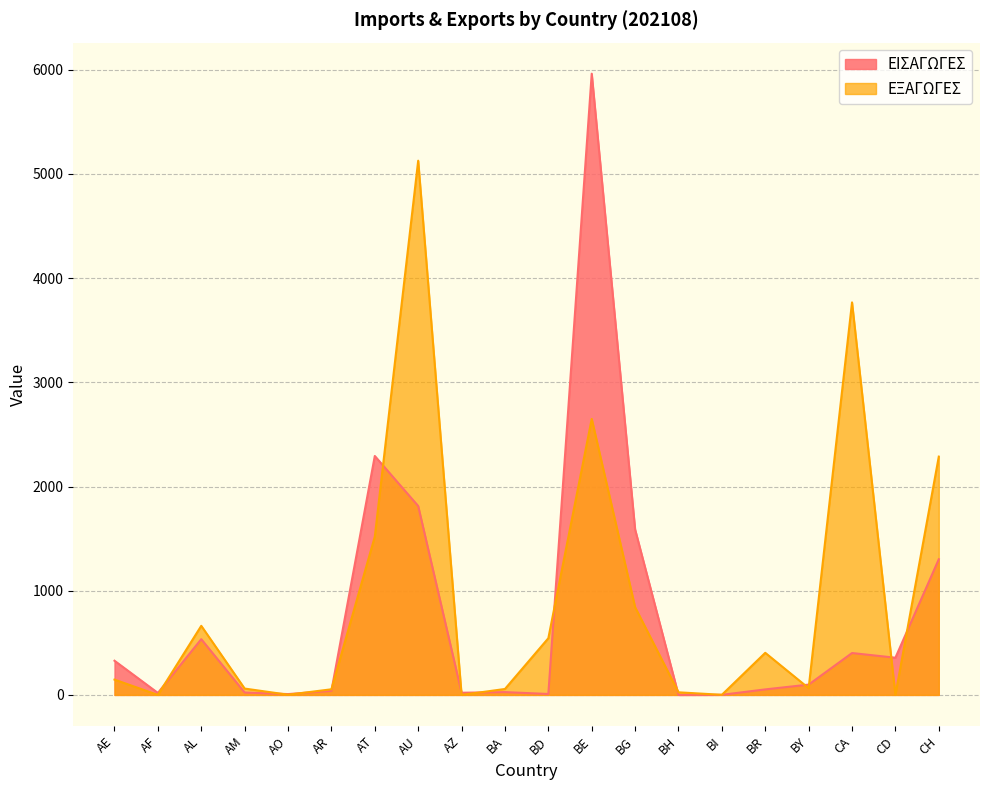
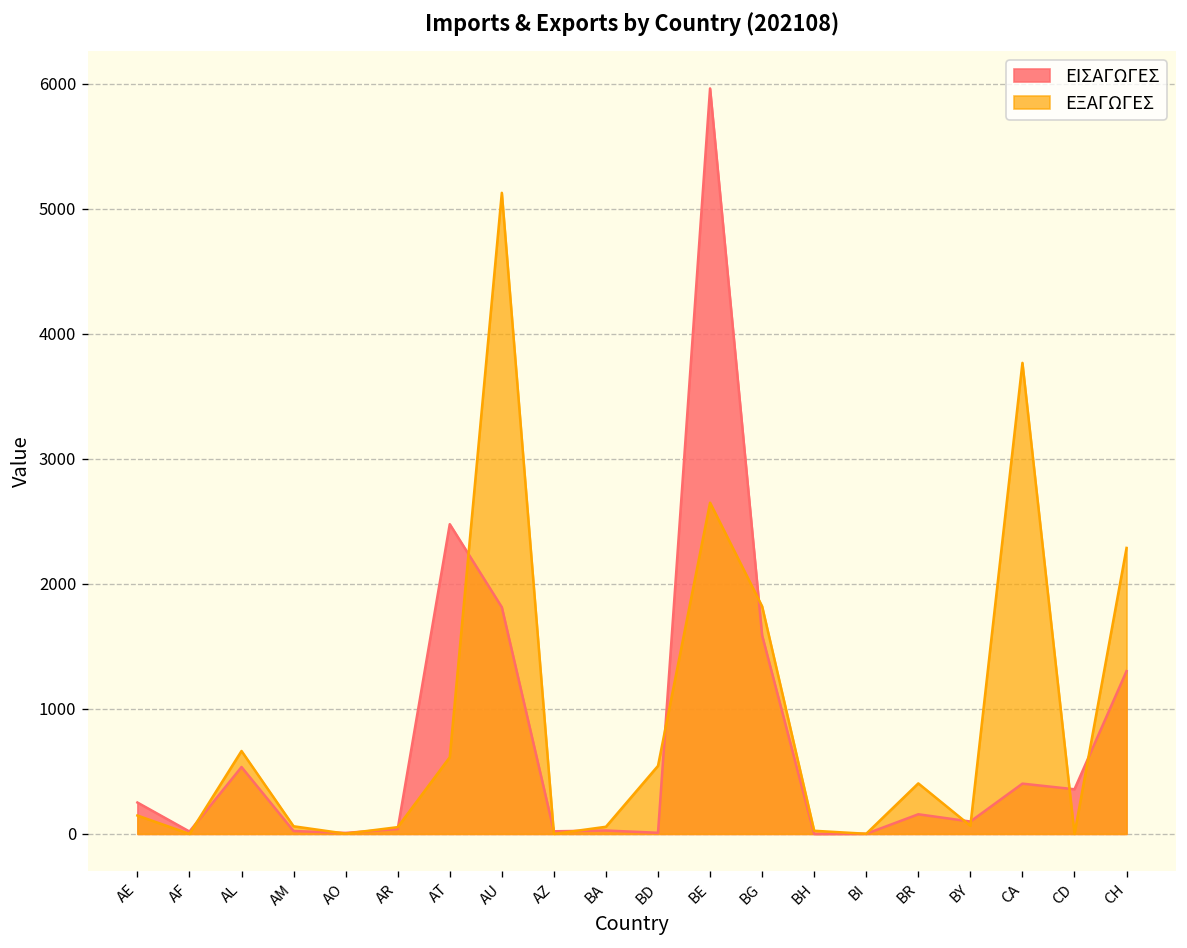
  {
    "ΕΙΣΑΓΩΓΕΣ": {
-     "AE": 330,
+     "AE": 250,
      "AL": 540,
      "AM": 20,
-     "AT": 2290,
+     "AT": 2480,
      "AU": 1810,
      "BA": 30,
      "BD": 10,
      "BE": 5960,
      "BG": 1590,
      "BH": 0,
-     "BR": 50,
+     "BR": 160,
      "BY": 100,
      "CA": 400,
      "CD": 360,
      "CH": 1300
    },
    "ΕΞΑΓΩΓΕΣ": {
      "AE": 150,
      "AL": 660,
      "AM": 60,
-     "AT": 1520,
+     "AT": 610,
      "AU": 5130,
      "BA": 60,
      "BD": 540,
      "BE": 2650,
-     "BG": 840,
+     "BG": 1820,
      "BH": 30,
      "BR": 400,
      "BY": 70,
      "CA": 3770,
      "CD": 0,
      "CH": 2290
    }
  }
